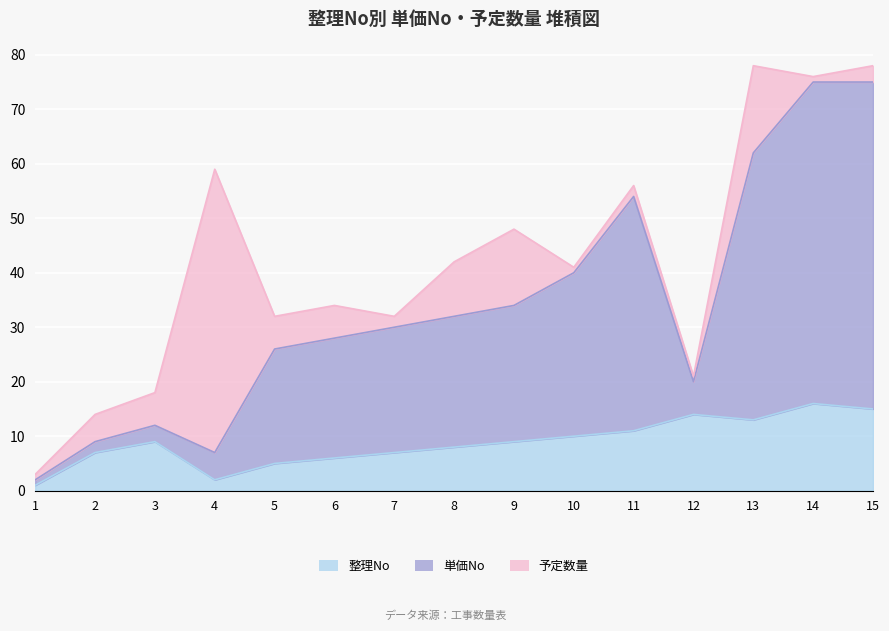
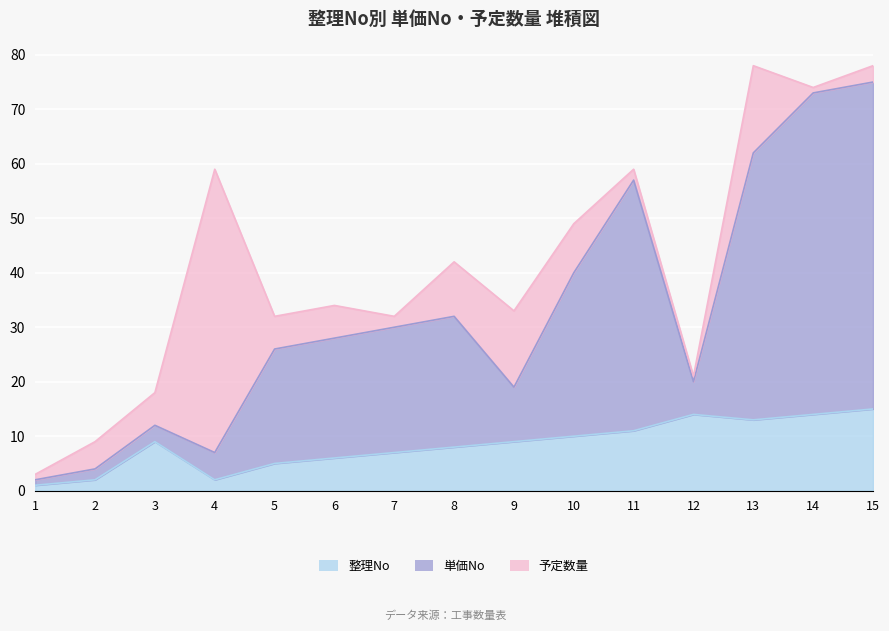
  {
    "整理No": {
      "1": 1,
-     "2": 7,
+     "2": 2,
      "3": 9,
      "4": 2,
      "5": 5,
      "6": 6,
      "7": 7,
      "8": 8,
      "9": 9,
      "10": 10,
      "11": 11,
      "12": 14,
      "13": 13,
-     "14": 16,
+     "14": 14,
      "15": 15
    },
    "単価No": {
      "1": 1,
      "2": 2,
      "3": 3,
      "4": 5,
      "5": 21,
      "6": 22,
      "7": 23,
      "8": 24,
-     "9": 25,
+     "9": 10,
      "10": 30,
-     "11": 43,
+     "11": 46,
      "12": 6,
      "13": 49,
      "14": 59,
      "15": 60
    },
    "予定数量": {
      "1": 1,
      "2": 5,
      "3": 6,
      "4": 52,
      "5": 6,
      "6": 6,
      "7": 2,
      "8": 10,
      "9": 14,
-     "10": 1,
+     "10": 9,
      "11": 2,
      "12": 1,
      "13": 16,
      "14": 1,
      "15": 3
    }
  }
